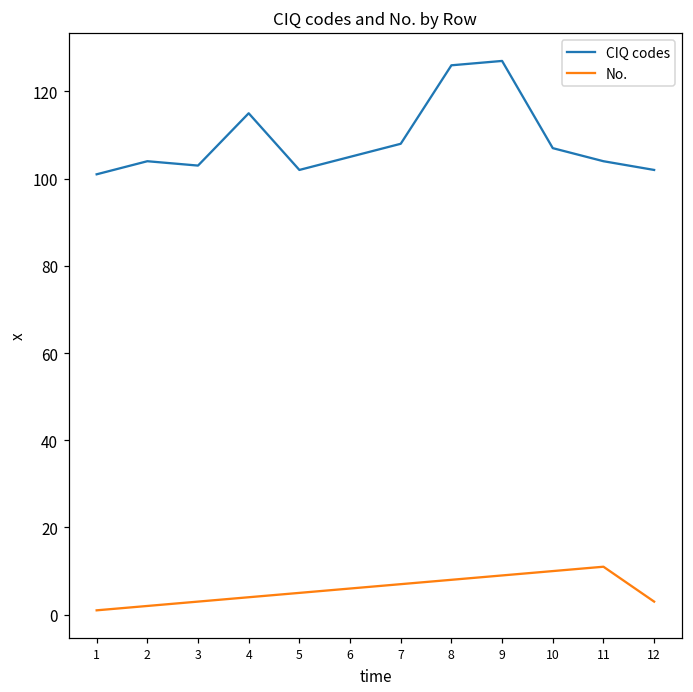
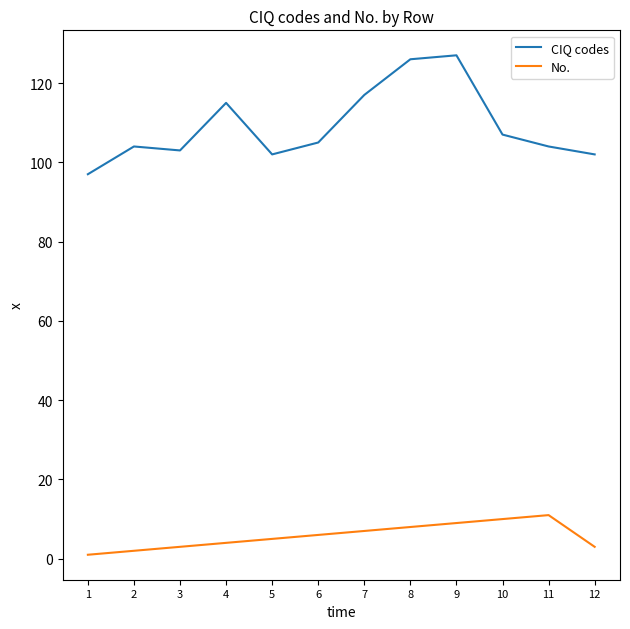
  {
    "CIQ codes": {
-     "1": 101,
+     "1": 97,
      "2": 104,
      "3": 103,
      "4": 115,
      "5": 102,
      "6": 105,
-     "7": 108,
+     "7": 117,
      "8": 126,
      "9": 127,
      "10": 107,
      "11": 104,
      "12": 102
    },
    "No.": {
      "1": 1,
      "2": 2,
      "3": 3,
      "4": 4,
      "5": 5,
      "6": 6,
      "7": 7,
      "8": 8,
      "9": 9,
      "10": 10,
      "11": 11,
      "12": 3
    }
  }
